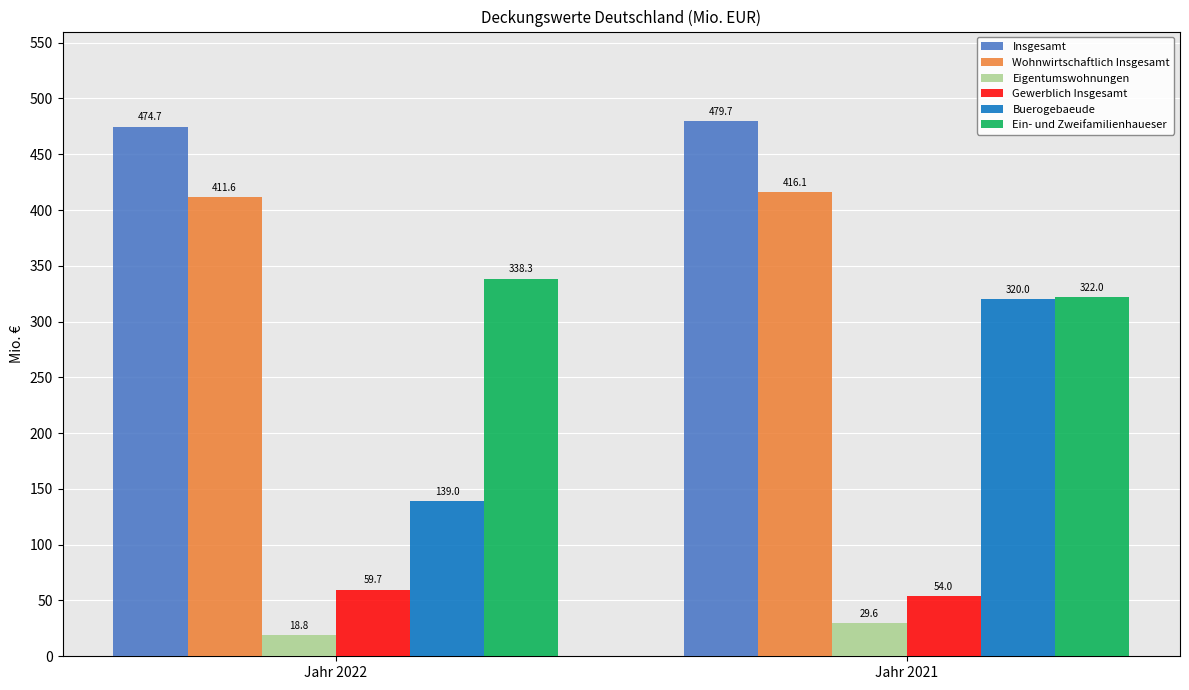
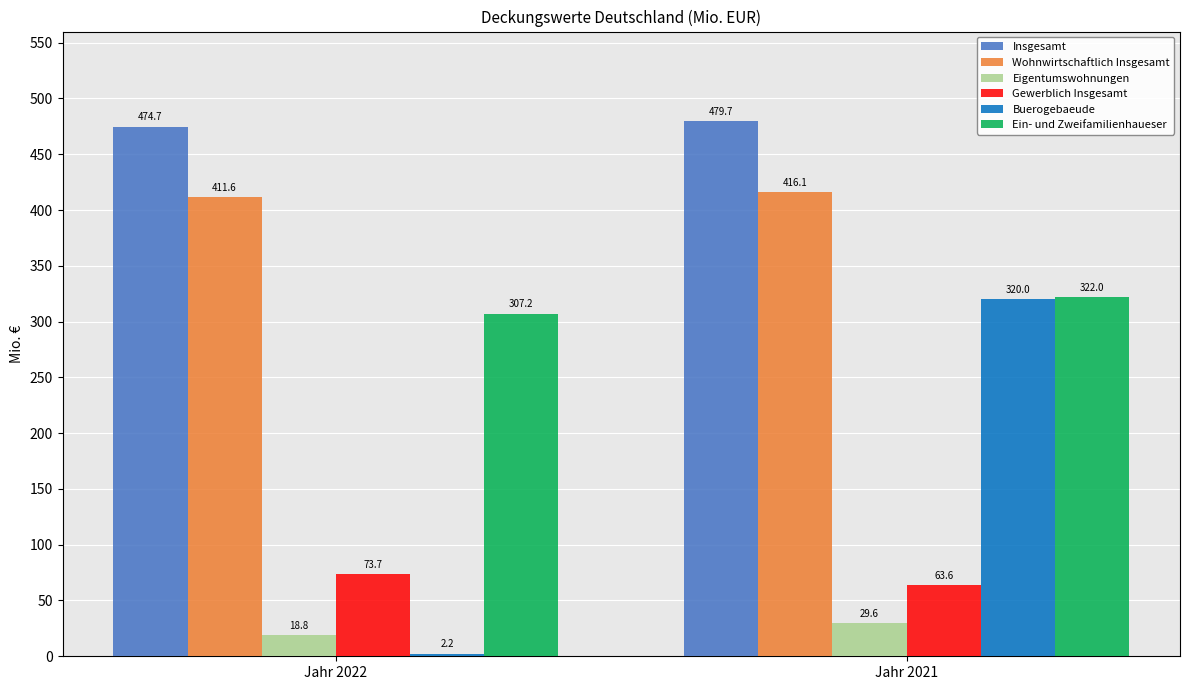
  {
    "Insgesamt": {
      "Jahr 2022": 474.7,
      "Jahr 2021": 479.7
    },
    "Wohnwirtschaftlich Insgesamt": {
      "Jahr 2022": 411.6,
      "Jahr 2021": 416.1
    },
    "Eigentumswohnungen": {
      "Jahr 2022": 18.8,
      "Jahr 2021": 29.6
    },
    "Gewerblich Insgesamt": {
-     "Jahr 2022": 59.7,
-     "Jahr 2021": 54.0
+     "Jahr 2022": 73.7,
+     "Jahr 2021": 63.6
    },
    "Buerogebaeude": {
-     "Jahr 2022": 139.0,
+     "Jahr 2022": 2.2,
      "Jahr 2021": 320.0
    },
    "Ein- und Zweifamilienhaueser": {
-     "Jahr 2022": 338.3,
+     "Jahr 2022": 307.2,
      "Jahr 2021": 322.0
    }
  }
